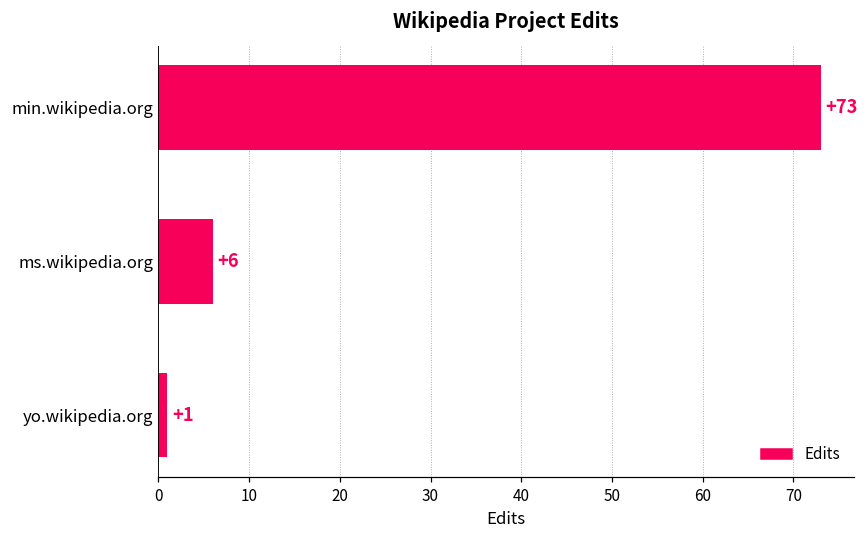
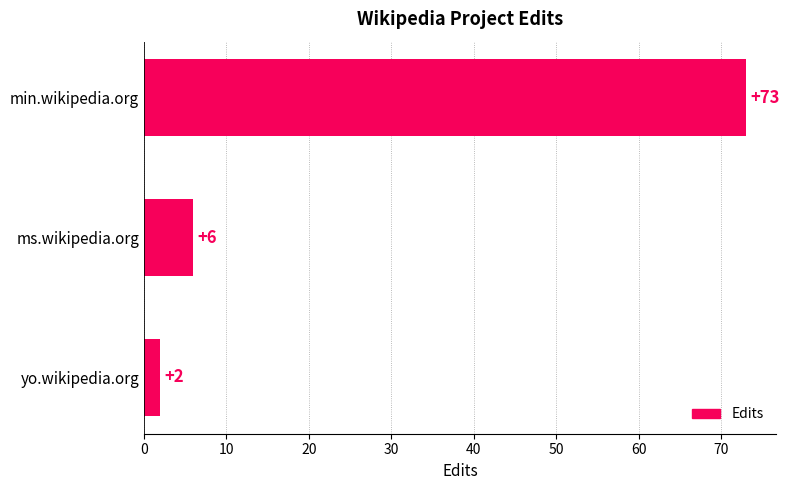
  {
    "min.wikipedia.org": "+73",
    "ms.wikipedia.org": "+6",
-   "yo.wikipedia.org": "+1"
+   "yo.wikipedia.org": "+2"
  }
